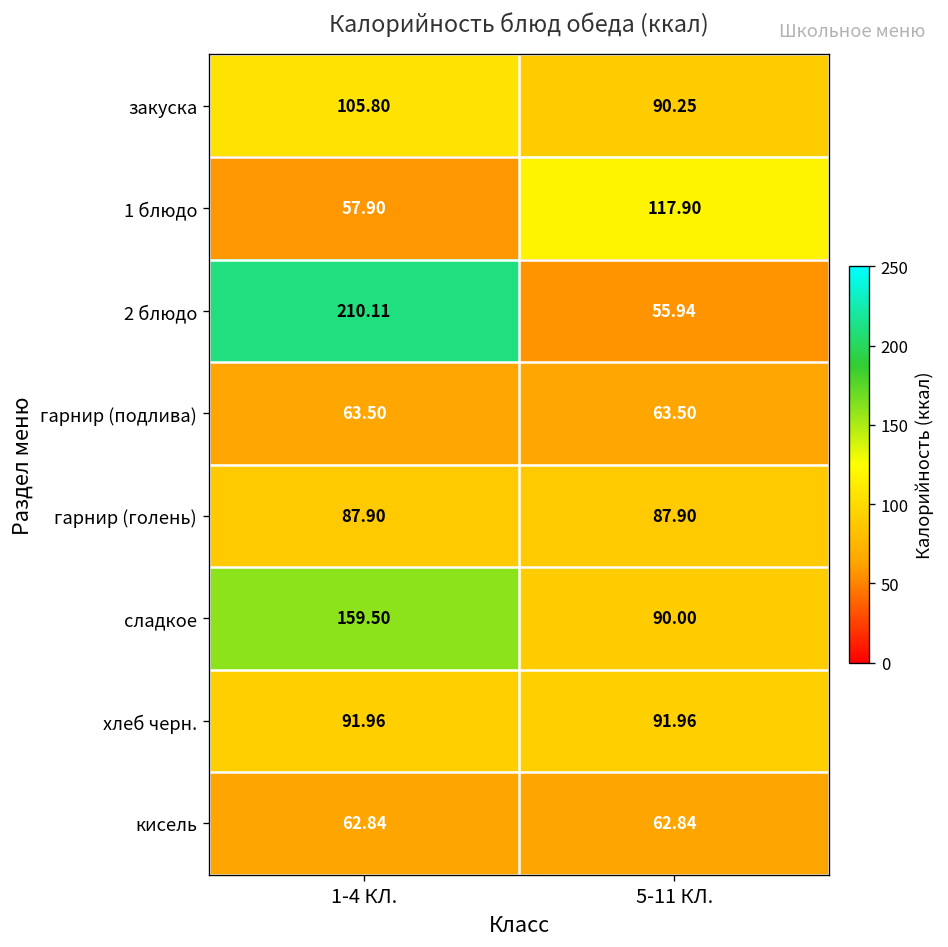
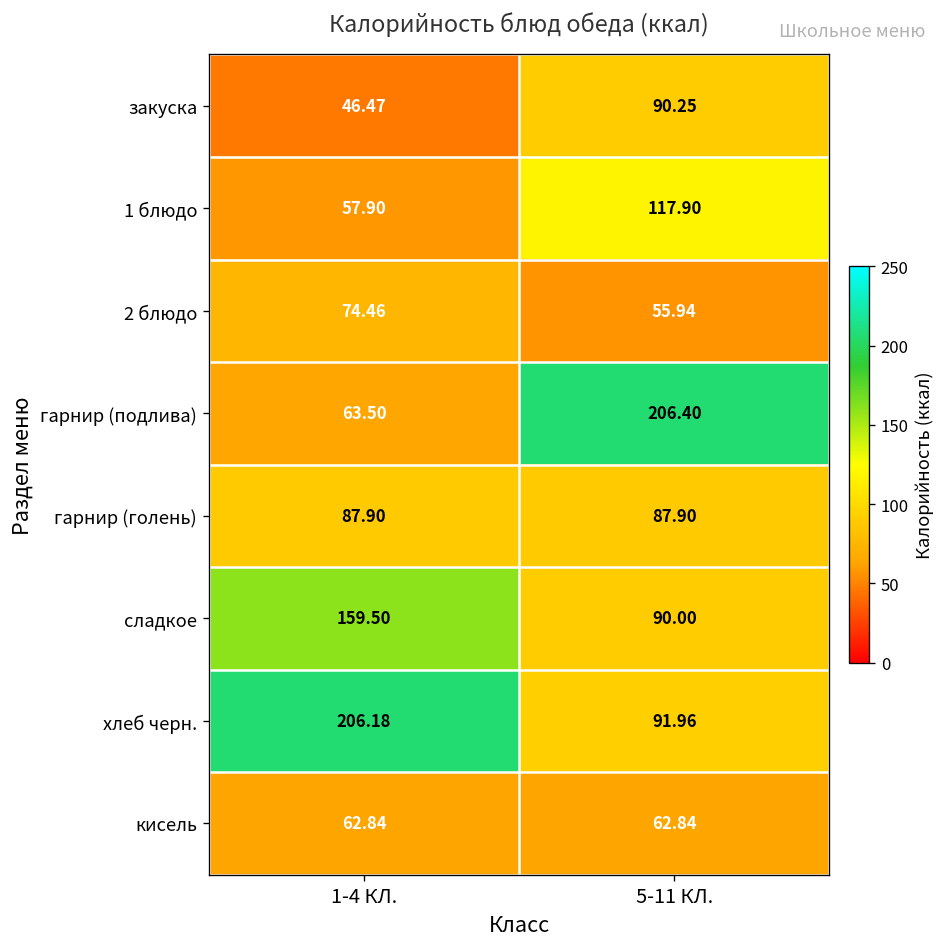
  {
    "закуска": {
-     "1-4 КЛ.": 105.80,
+     "1-4 КЛ.": 46.47,
      "5-11 КЛ.": 90.25
    },
    "1 блюдо": {
      "1-4 КЛ.": 57.90,
      "5-11 КЛ.": 117.90
    },
    "2 блюдо": {
-     "1-4 КЛ.": 210.11,
+     "1-4 КЛ.": 74.46,
      "5-11 КЛ.": 55.94
    },
    "гарнир (подлива)": {
      "1-4 КЛ.": 63.50,
-     "5-11 КЛ.": 63.50
+     "5-11 КЛ.": 206.40
    },
    "гарнир (голень)": {
      "1-4 КЛ.": 87.90,
      "5-11 КЛ.": 87.90
    },
    "сладкое": {
      "1-4 КЛ.": 159.50,
      "5-11 КЛ.": 90.00
    },
    "хлеб черн.": {
-     "1-4 КЛ.": 91.96,
+     "1-4 КЛ.": 206.18,
      "5-11 КЛ.": 91.96
    },
    "кисель": {
      "1-4 КЛ.": 62.84,
      "5-11 КЛ.": 62.84
    }
  }
